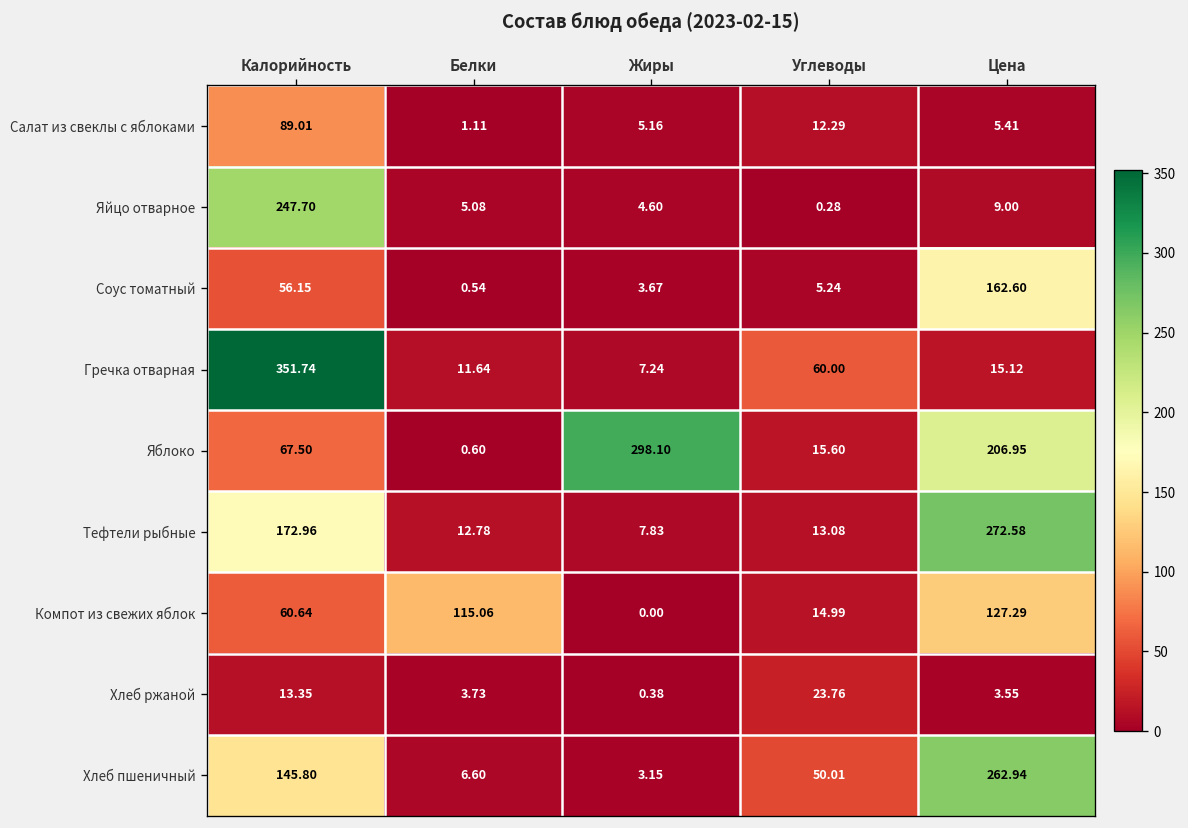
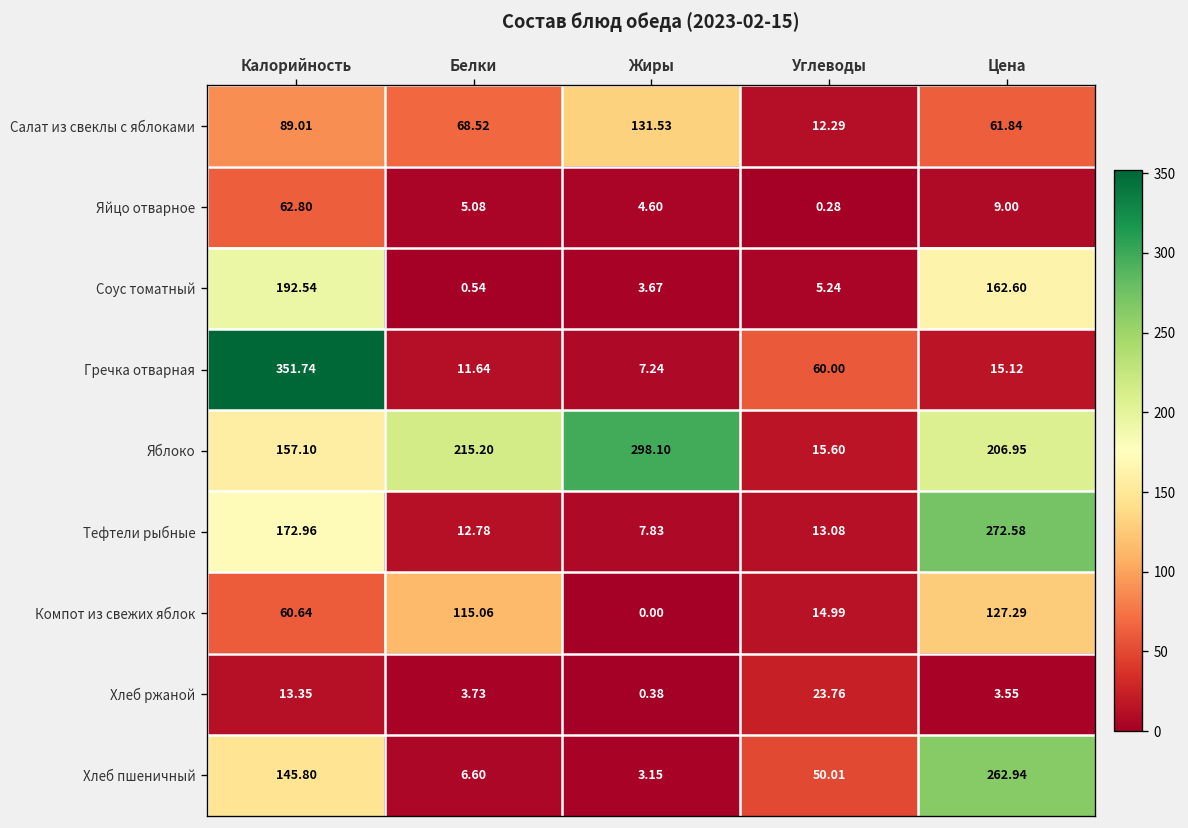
  {
    "Салат из свеклы с яблоками": {
      "Калорийность": 89.01,
-     "Белки": 1.11,
-     "Жиры": 5.16,
+     "Белки": 68.52,
+     "Жиры": 131.53,
      "Углеводы": 12.29,
-     "Цена": 5.41
+     "Цена": 61.84
    },
    "Яйцо отварное": {
-     "Калорийность": 247.70,
+     "Калорийность": 62.80,
      "Белки": 5.08,
      "Жиры": 4.60,
      "Углеводы": 0.28,
      "Цена": 9.00
    },
    "Соус томатный": {
-     "Калорийность": 56.15,
+     "Калорийность": 192.54,
      "Белки": 0.54,
      "Жиры": 3.67,
      "Углеводы": 5.24,
      "Цена": 162.60
    },
    "Гречка отварная": {
      "Калорийность": 351.74,
      "Белки": 11.64,
      "Жиры": 7.24,
      "Углеводы": 60.00,
      "Цена": 15.12
    },
    "Яблоко": {
-     "Калорийность": 67.50,
-     "Белки": 0.60,
+     "Калорийность": 157.10,
+     "Белки": 215.20,
      "Жиры": 298.10,
      "Углеводы": 15.60,
      "Цена": 206.95
    },
    "Тефтели рыбные": {
      "Калорийность": 172.96,
      "Белки": 12.78,
      "Жиры": 7.83,
      "Углеводы": 13.08,
      "Цена": 272.58
    },
    "Компот из свежих яблок": {
      "Калорийность": 60.64,
      "Белки": 115.06,
      "Жиры": 0.00,
      "Углеводы": 14.99,
      "Цена": 127.29
    },
    "Хлеб ржаной": {
      "Калорийность": 13.35,
      "Белки": 3.73,
      "Жиры": 0.38,
      "Углеводы": 23.76,
      "Цена": 3.55
    },
    "Хлеб пшеничный": {
      "Калорийность": 145.80,
      "Белки": 6.60,
      "Жиры": 3.15,
      "Углеводы": 50.01,
      "Цена": 262.94
    }
  }
